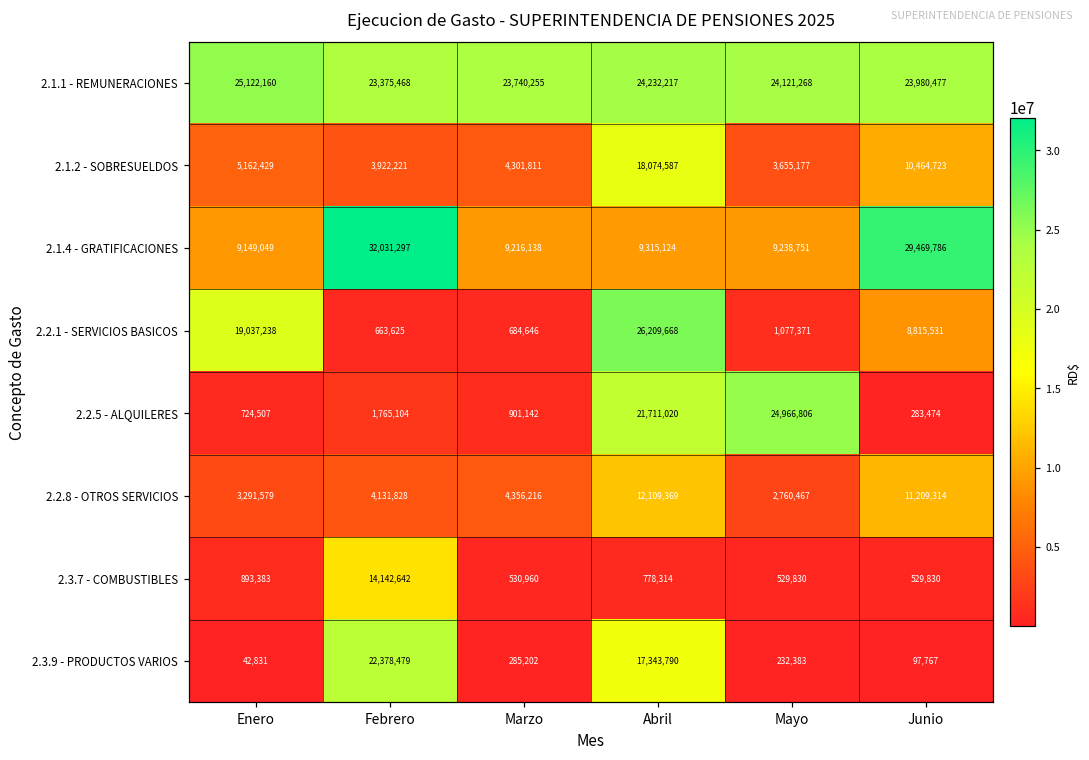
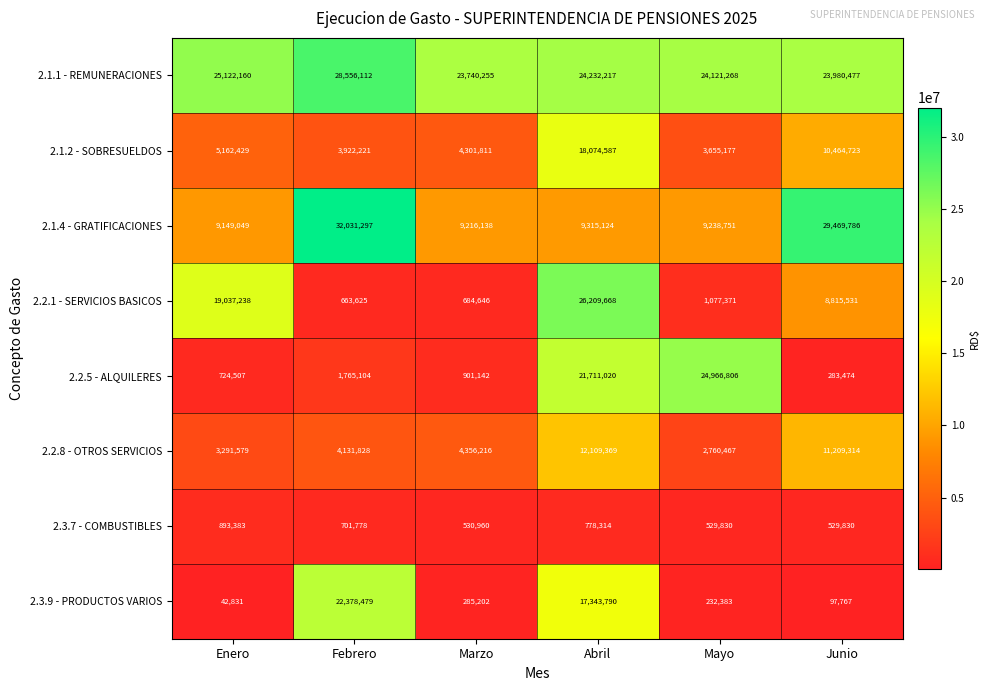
  {
    "2.1.1 - REMUNERACIONES": {
      "Enero": "25,122,160",
-     "Febrero": "23,375,468",
+     "Febrero": "28,556,112",
      "Marzo": "23,740,255",
      "Abril": "24,232,217",
      "Mayo": "24,121,268",
      "Junio": "23,980,477"
    },
    "2.1.2 - SOBRESUELDOS": {
      "Enero": "5,162,429",
      "Febrero": "3,922,221",
      "Marzo": "4,301,811",
      "Abril": "18,074,587",
      "Mayo": "3,655,177",
      "Junio": "10,464,723"
    },
    "2.1.4 - GRATIFICACIONES": {
      "Enero": "9,149,049",
      "Febrero": "32,031,297",
      "Marzo": "9,216,138",
      "Abril": "9,315,124",
      "Mayo": "9,238,751",
      "Junio": "29,469,786"
    },
    "2.2.1 - SERVICIOS BASICOS": {
      "Enero": "19,037,238",
      "Febrero": "663,625",
      "Marzo": "684,646",
      "Abril": "26,209,668",
      "Mayo": "1,077,371",
      "Junio": "8,815,531"
    },
    "2.2.5 - ALQUILERES": {
      "Enero": "724,507",
      "Febrero": "1,765,104",
      "Marzo": "901,142",
      "Abril": "21,711,020",
      "Mayo": "24,966,806",
      "Junio": "283,474"
    },
    "2.2.8 - OTROS SERVICIOS": {
      "Enero": "3,291,579",
      "Febrero": "4,131,828",
      "Marzo": "4,356,216",
      "Abril": "12,109,369",
      "Mayo": "2,760,467",
      "Junio": "11,209,314"
    },
    "2.3.7 - COMBUSTIBLES": {
      "Enero": "893,383",
-     "Febrero": "14,142,642",
+     "Febrero": "701,778",
      "Marzo": "530,960",
      "Abril": "778,314",
      "Mayo": "529,830",
      "Junio": "529,830"
    },
    "2.3.9 - PRODUCTOS VARIOS": {
      "Enero": "42,831",
      "Febrero": "22,378,479",
      "Marzo": "285,202",
      "Abril": "17,343,790",
      "Mayo": "232,383",
      "Junio": "97,767"
    }
  }
